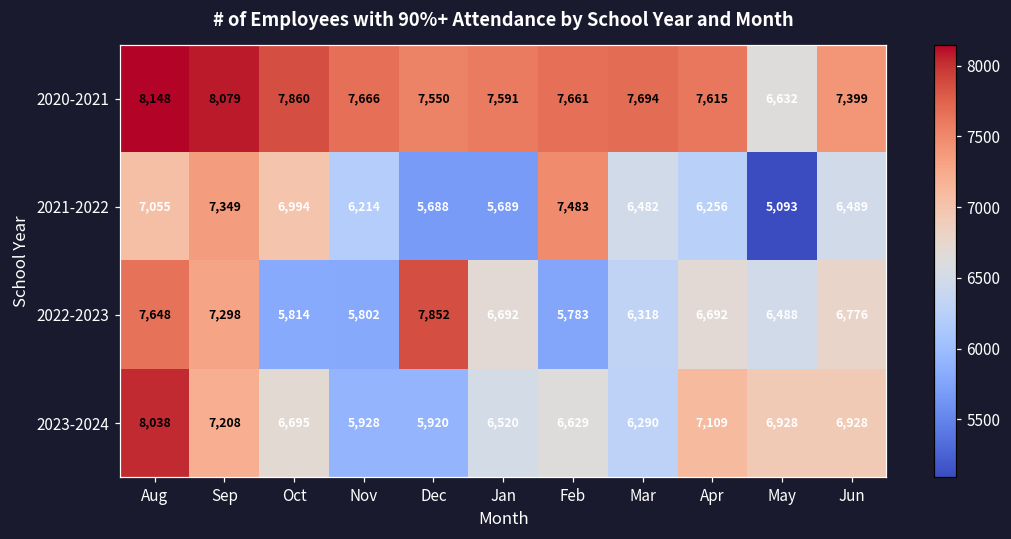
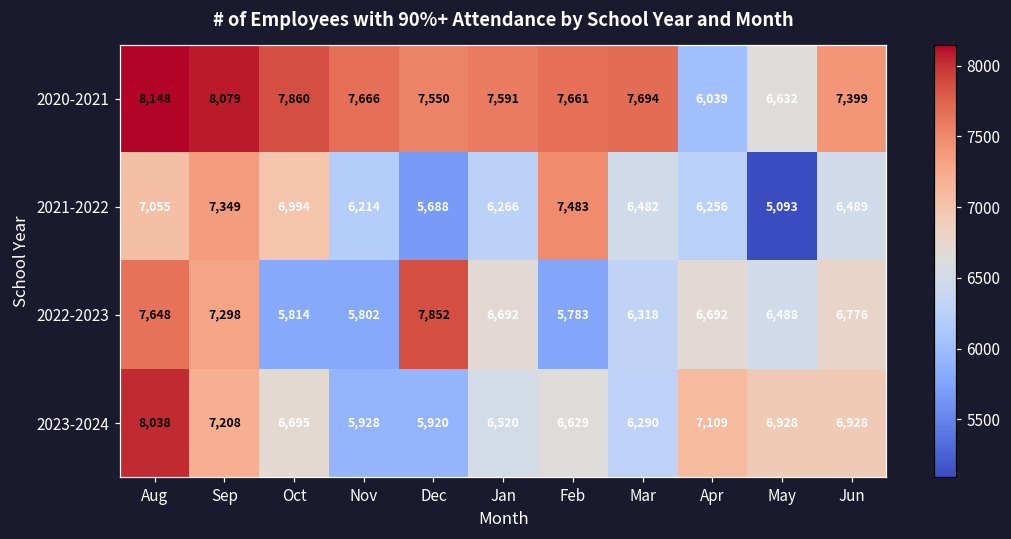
  {
    "2020-2021": {
      "Aug": "8,148",
      "Sep": "8,079",
      "Oct": "7,860",
      "Nov": "7,666",
      "Dec": "7,550",
      "Jan": "7,591",
      "Feb": "7,661",
      "Mar": "7,694",
-     "Apr": "7,615",
+     "Apr": "6,039",
      "Jun": "7,399"
    },
    "2021-2022": {
      "Aug": "7,055",
      "Sep": "7,349",
      "Oct": "6,994",
      "Nov": "6,214",
      "Dec": "5,688",
-     "Jan": "5,689",
+     "Jan": "6,266",
      "Feb": "7,483",
      "Apr": "6,256",
      "May": "5,093"
    },
    "2022-2023": {
      "Aug": "7,648",
      "Sep": "7,298",
      "Oct": "5,814",
      "Nov": "5,802",
      "Dec": "7,852",
      "Feb": "5,783",
      "Mar": "6,318",
      "Jun": "6,776"
    },
    "2023-2024": {
      "Aug": "8,038",
      "Sep": "7,208",
      "Nov": "5,928",
      "Dec": "5,920",
      "Mar": "6,290",
      "Apr": "7,109",
      "May": "6,928",
      "Jun": "6,928"
    }
  }
